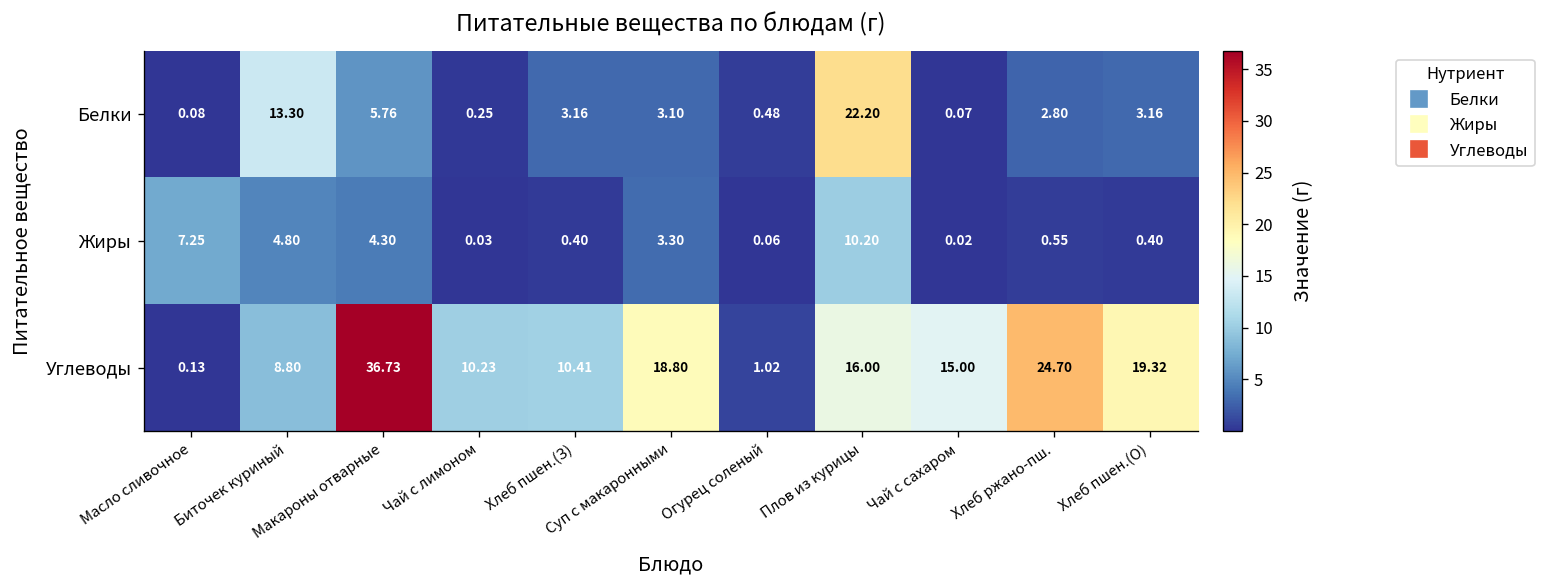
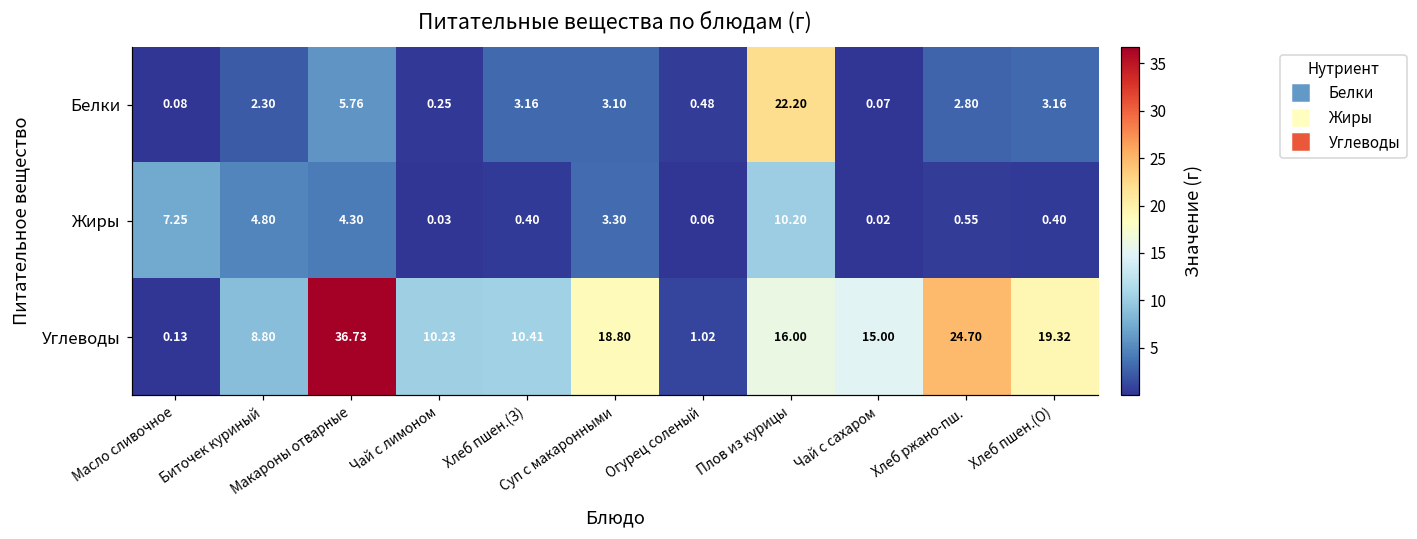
  {
    "Белки": {
      "Масло сливочное": 0.08,
-     "Биточек куриный": 13.30,
+     "Биточек куриный": 2.30,
      "Макароны отварные": 5.76,
      "Чай с лимоном": 0.25,
      "Хлеб пшен.(З)": 3.16,
      "Суп с макаронными": 3.10,
      "Огурец соленый": 0.48,
      "Плов из курицы": 22.20,
      "Чай с сахаром": 0.07,
      "Хлеб ржано-пш.": 2.80,
      "Хлеб пшен.(О)": 3.16
    },
    "Жиры": {
      "Масло сливочное": 7.25,
      "Биточек куриный": 4.80,
      "Макароны отварные": 4.30,
      "Чай с лимоном": 0.03,
      "Хлеб пшен.(З)": 0.40,
      "Суп с макаронными": 3.30,
      "Огурец соленый": 0.06,
      "Плов из курицы": 10.20,
      "Чай с сахаром": 0.02,
      "Хлеб ржано-пш.": 0.55,
      "Хлеб пшен.(О)": 0.40
    },
    "Углеводы": {
      "Масло сливочное": 0.13,
      "Биточек куриный": 8.80,
      "Макароны отварные": 36.73,
      "Чай с лимоном": 10.23,
      "Хлеб пшен.(З)": 10.41,
      "Суп с макаронными": 18.80,
      "Огурец соленый": 1.02,
      "Плов из курицы": 16.00,
      "Чай с сахаром": 15.00,
      "Хлеб ржано-пш.": 24.70,
      "Хлеб пшен.(О)": 19.32
    }
  }
